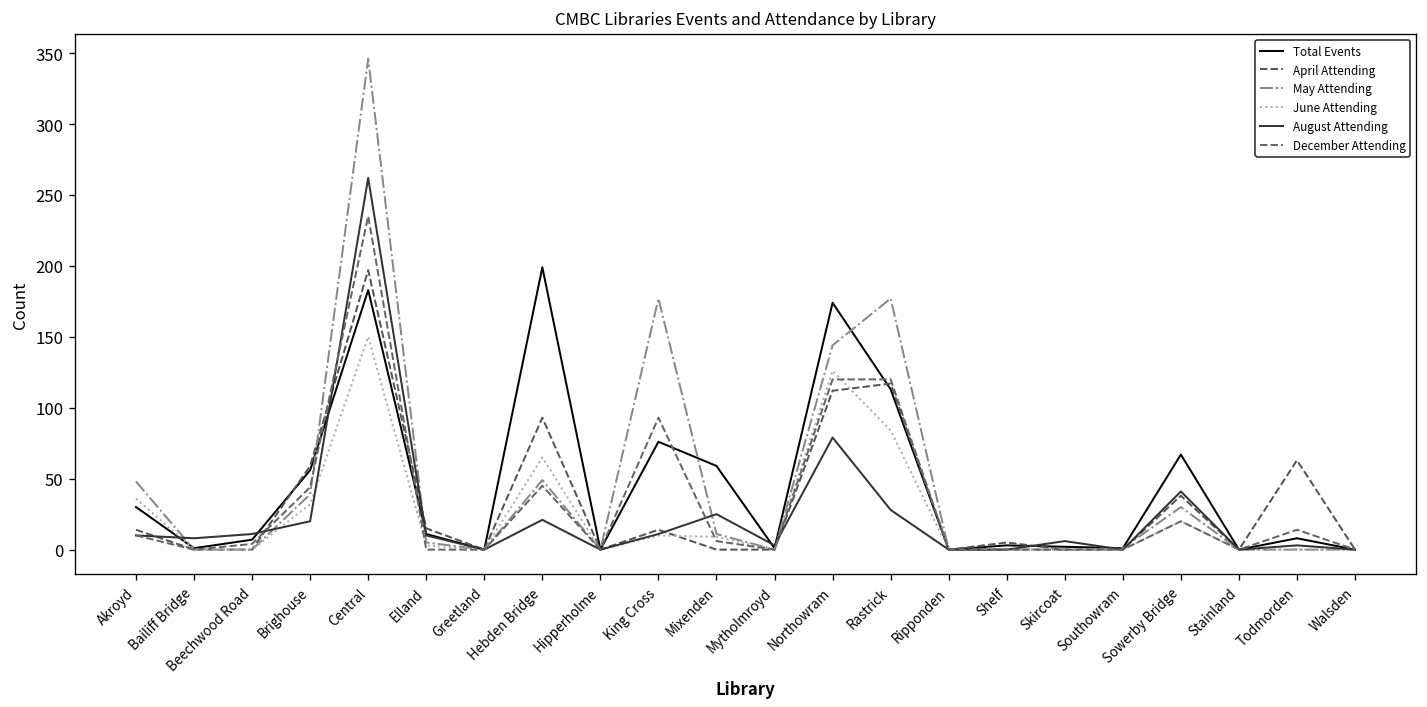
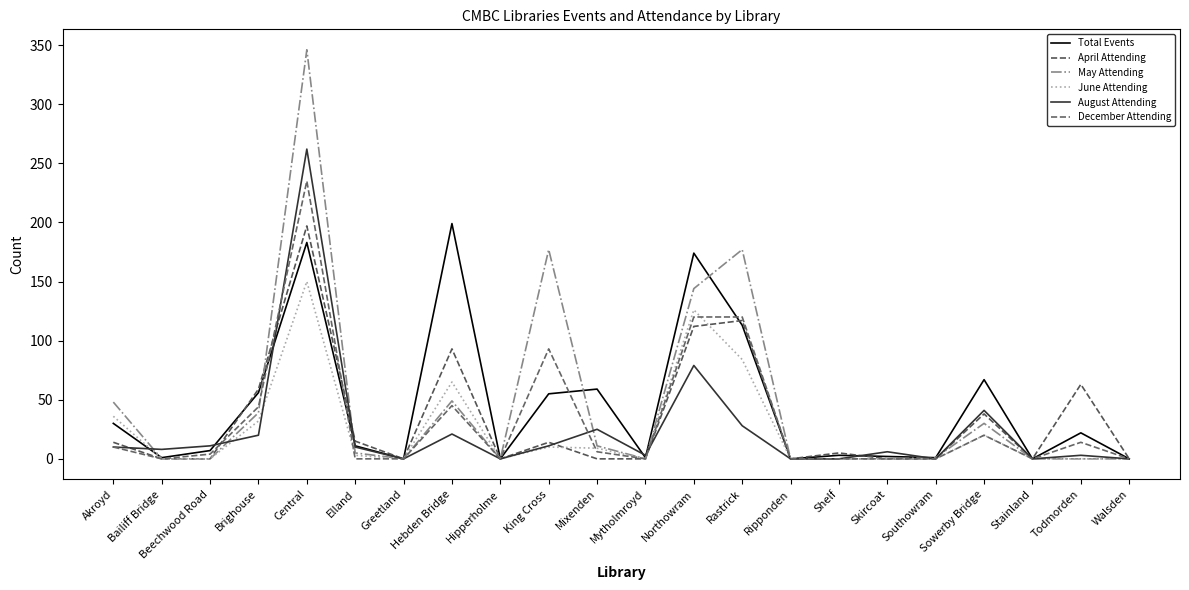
  {
    "Total Events": {
      "Akroyd": 30,
      "Beechwood Road": 7,
      "Brighouse": 56,
      "Central": 183,
      "Hebden Bridge": 199,
-     "King Cross": 76,
+     "King Cross": 55,
      "Mixenden": 59,
      "Northowram": 174,
      "Rastrick": 113,
      "Sowerby Bridge": 67,
-     "Todmorden": 8
+     "Todmorden": 22
    }
  }
